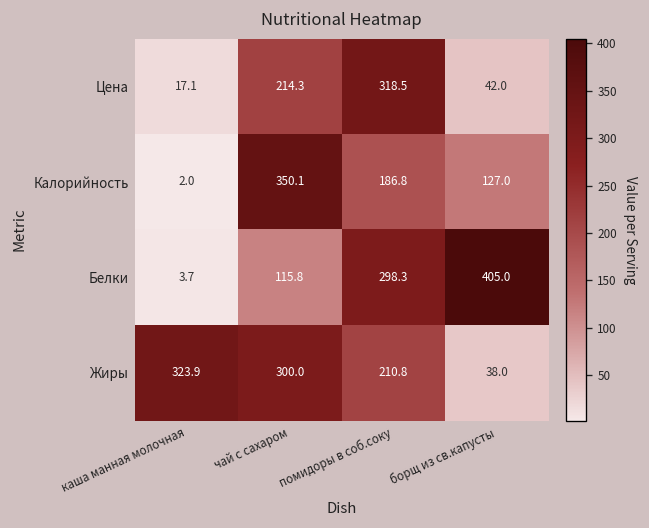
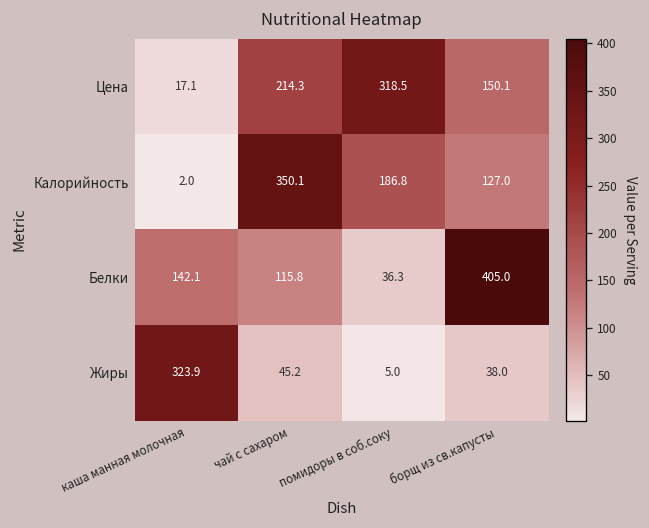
  {
    "Цена": {
      "каша манная молочная": 17.1,
      "чай с сахаром": 214.3,
      "помидоры в соб.соку": 318.5,
-     "борщ из св.капусты": 42.0
+     "борщ из св.капусты": 150.1
    },
    "Калорийность": {
      "каша манная молочная": 2.0,
      "чай с сахаром": 350.1,
      "помидоры в соб.соку": 186.8,
      "борщ из св.капусты": 127.0
    },
    "Белки": {
-     "каша манная молочная": 3.7,
+     "каша манная молочная": 142.1,
      "чай с сахаром": 115.8,
-     "помидоры в соб.соку": 298.3,
+     "помидоры в соб.соку": 36.3,
      "борщ из св.капусты": 405.0
    },
    "Жиры": {
      "каша манная молочная": 323.9,
-     "чай с сахаром": 300.0,
-     "помидоры в соб.соку": 210.8,
+     "чай с сахаром": 45.2,
+     "помидоры в соб.соку": 5.0,
      "борщ из св.капусты": 38.0
    }
  }
